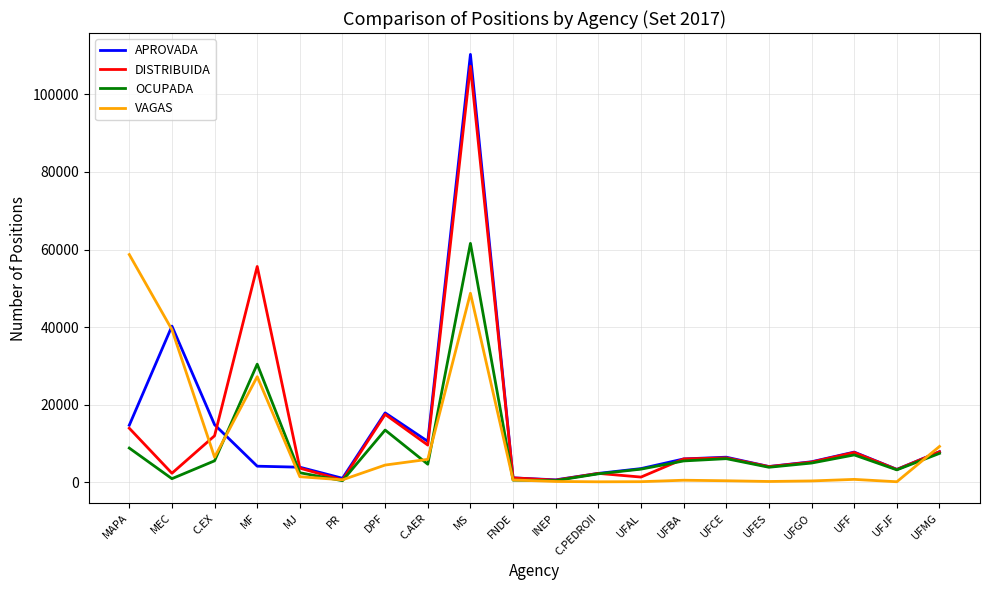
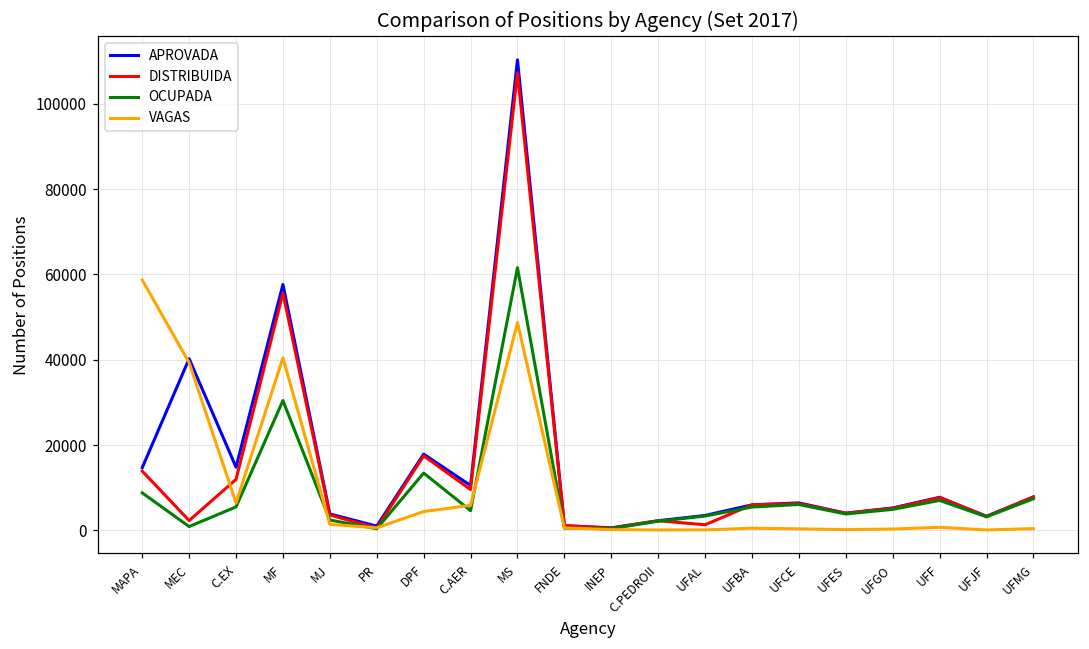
  {
    "APROVADA": {
      "MAPA": 15000,
      "MEC": 40000,
      "C.EX": 15000,
-     "MF": 4000,
+     "MF": 58000,
      "C.AER": 11000,
      "MS": 110000
    },
    "DISTRIBUIDA": {
      "MAPA": 14000,
      "MEC": 2000,
      "C.EX": 12000,
      "MF": 56000,
      "C.AER": 10000,
      "MS": 107000,
      "UFAL": 1000
    },
    "OCUPADA": {
      "MAPA": 9000,
      "MEC": 1000,
      "C.EX": 6000,
      "MF": 30000,
      "MJ": 2000,
      "DPF": 13000,
      "C.AER": 5000,
      "MS": 62000
    },
    "VAGAS": {
      "MAPA": 59000,
      "MEC": 39000,
      "C.EX": 6000,
-     "MF": 27000,
+     "MF": 40000,
      "MJ": 1000,
      "DPF": 4000,
      "C.AER": 6000,
      "MS": 49000,
      "C.PEDROII": 0,
      "UFAL": 0,
      "UFBA": 1000,
      "UFCE": 0,
      "UFES": 0,
      "UFGO": 0,
      "UFF": 1000,
      "UFJF": 0,
-     "UFMG": 9000
+     "UFMG": 0
    }
  }
